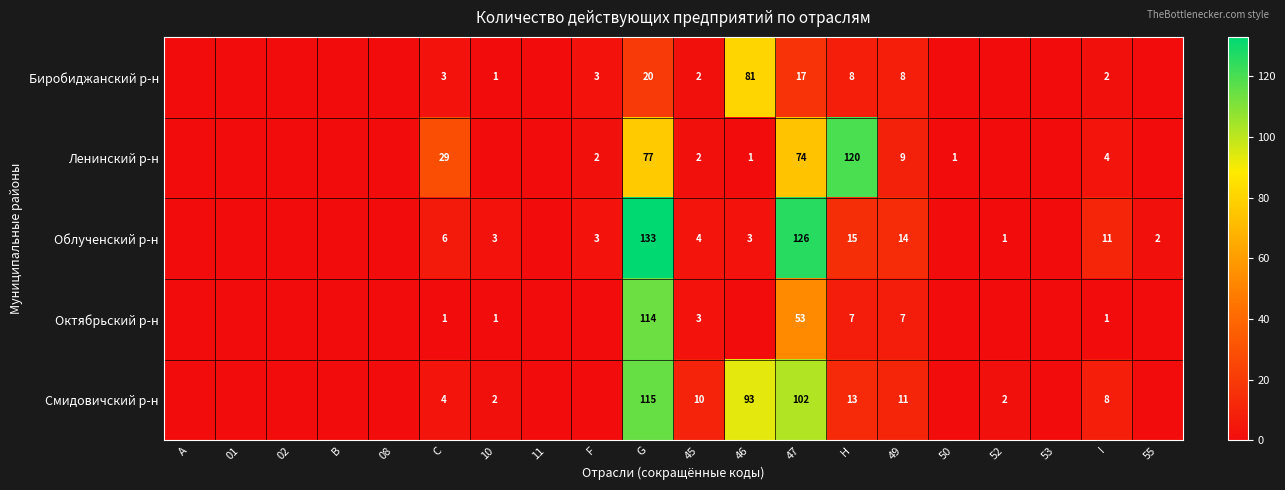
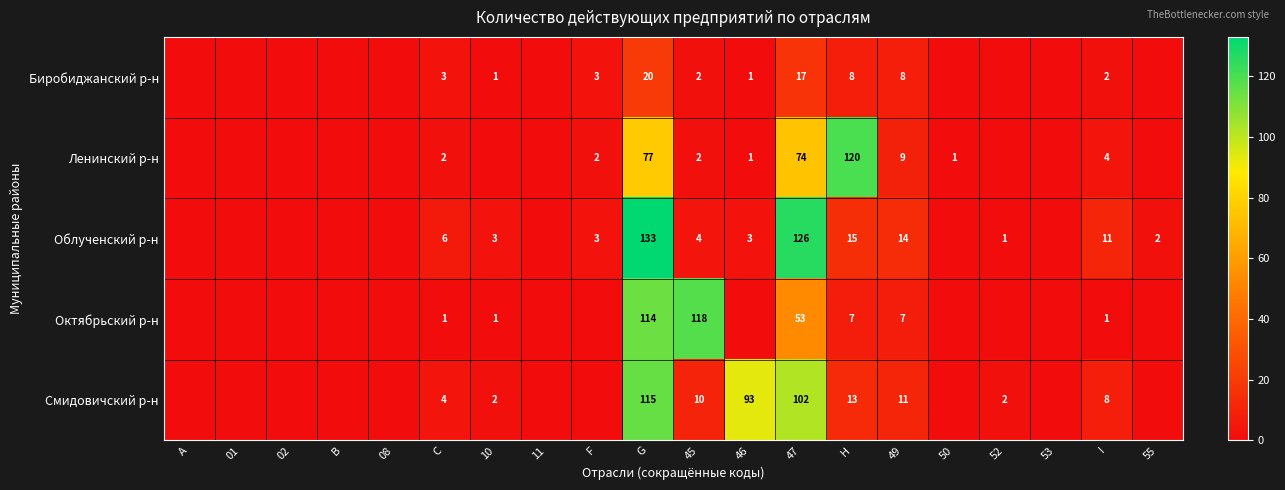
  {
    "Биробиджанский р-н": {
      "C": 3,
      "10": 1,
      "F": 3,
      "G": 20,
      "45": 2,
-     "46": 81,
+     "46": 1,
      "47": 17,
      "H": 8,
      "49": 8,
      "I": 2
    },
    "Ленинский р-н": {
-     "C": 29,
+     "C": 2,
      "F": 2,
      "G": 77,
      "45": 2,
      "46": 1,
      "47": 74,
      "H": 120,
      "49": 9,
      "50": 1,
      "I": 4
    },
    "Облученский р-н": {
      "C": 6,
      "10": 3,
      "F": 3,
      "G": 133,
      "45": 4,
      "46": 3,
      "47": 126,
      "H": 15,
      "49": 14,
      "52": 1,
      "I": 11,
      "55": 2
    },
    "Октябрьский р-н": {
      "C": 1,
      "10": 1,
      "G": 114,
-     "45": 3,
+     "45": 118,
      "47": 53,
      "H": 7,
      "49": 7,
      "I": 1
    },
    "Смидовичский р-н": {
      "C": 4,
      "10": 2,
      "G": 115,
      "45": 10,
      "46": 93,
      "47": 102,
      "H": 13,
      "49": 11,
      "52": 2,
      "I": 8
    }
  }
